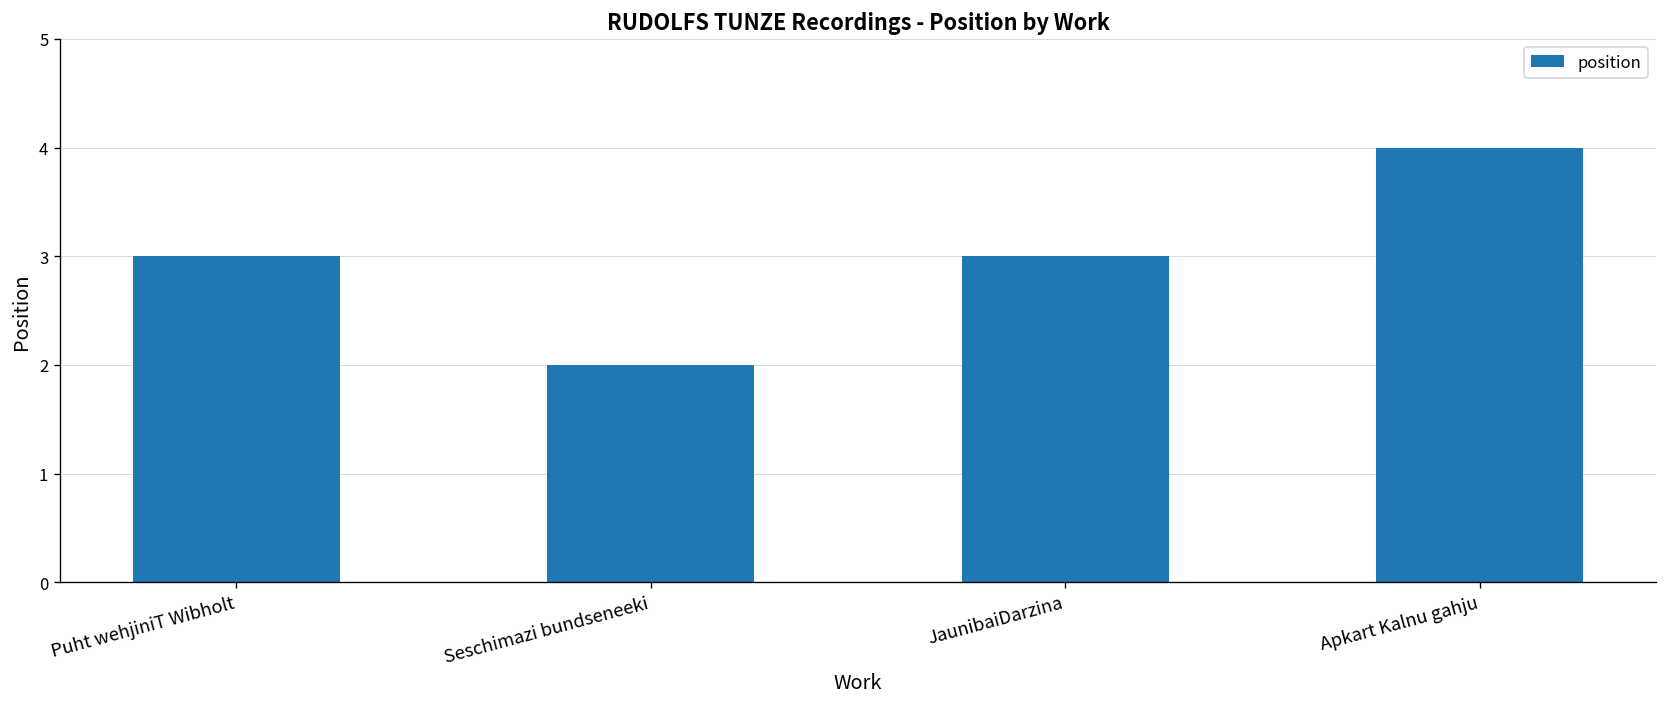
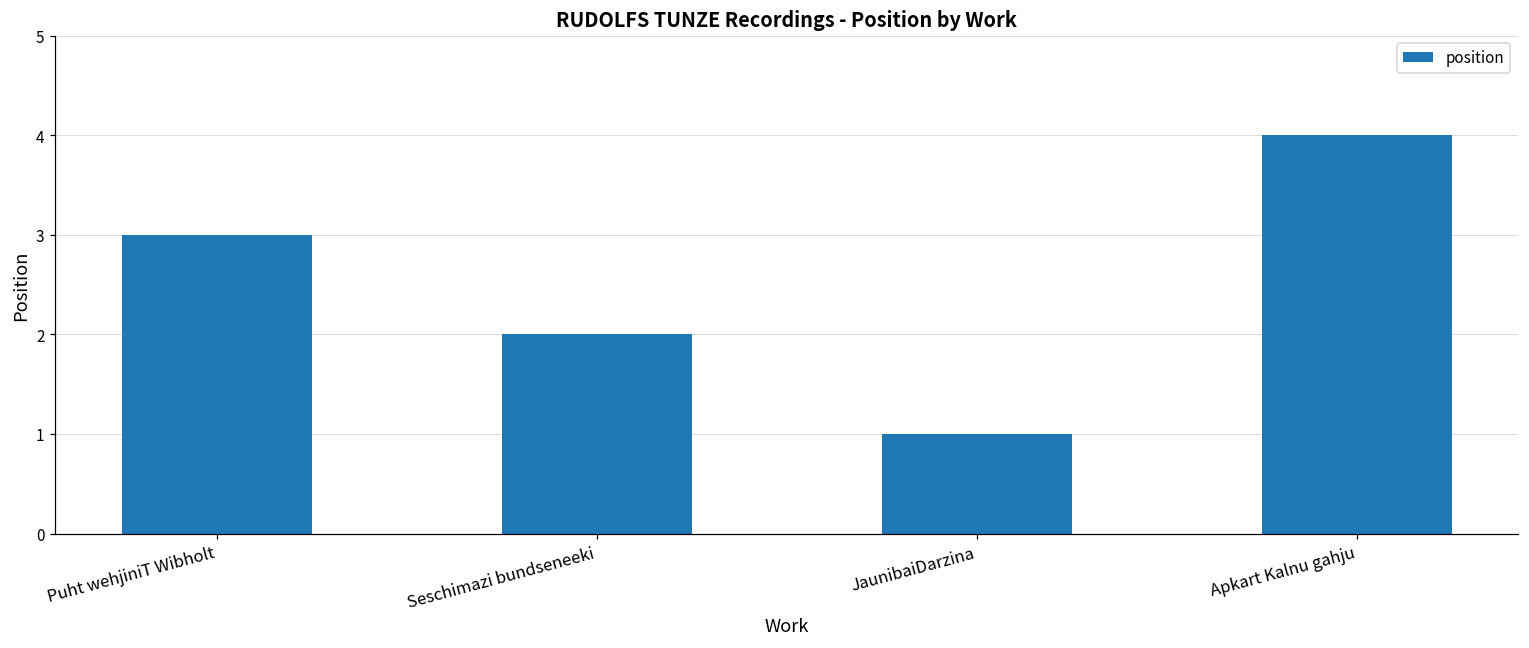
  {
    "Puht wehjiniT Wibholt": 3,
    "Seschimazi bundseneeki": 2,
-   "JaunibaiDarzina": 3,
+   "JaunibaiDarzina": 1,
    "Apkart Kalnu gahju": 4
  }
